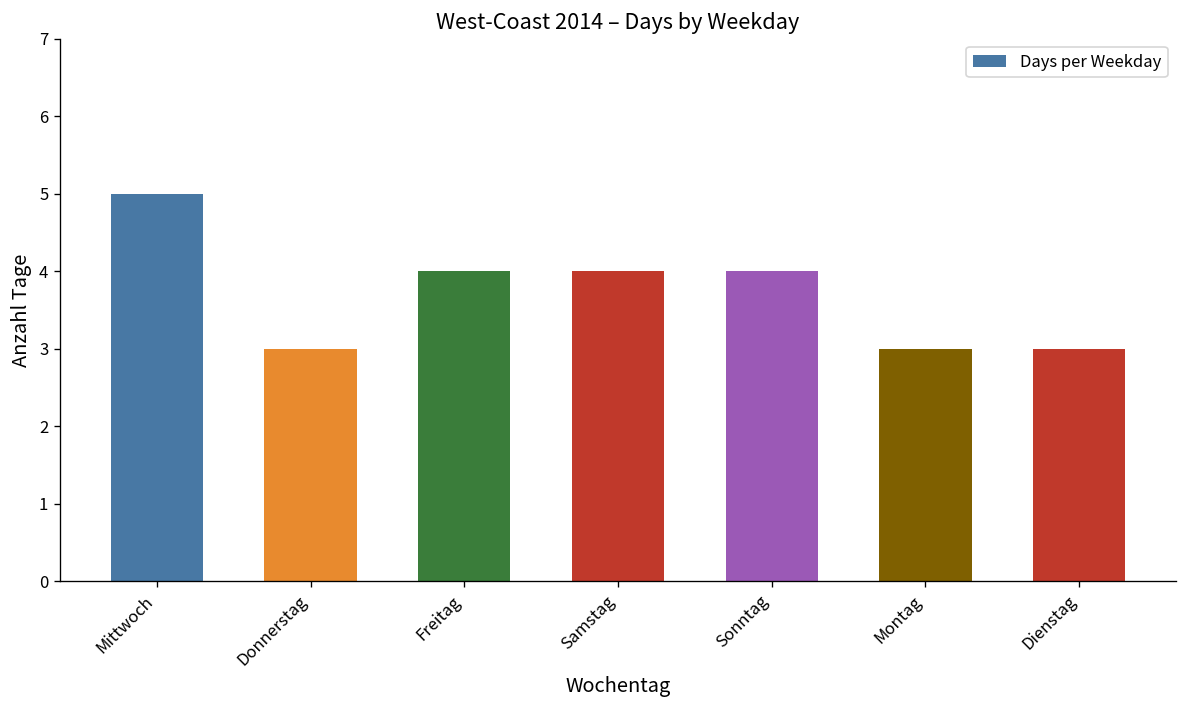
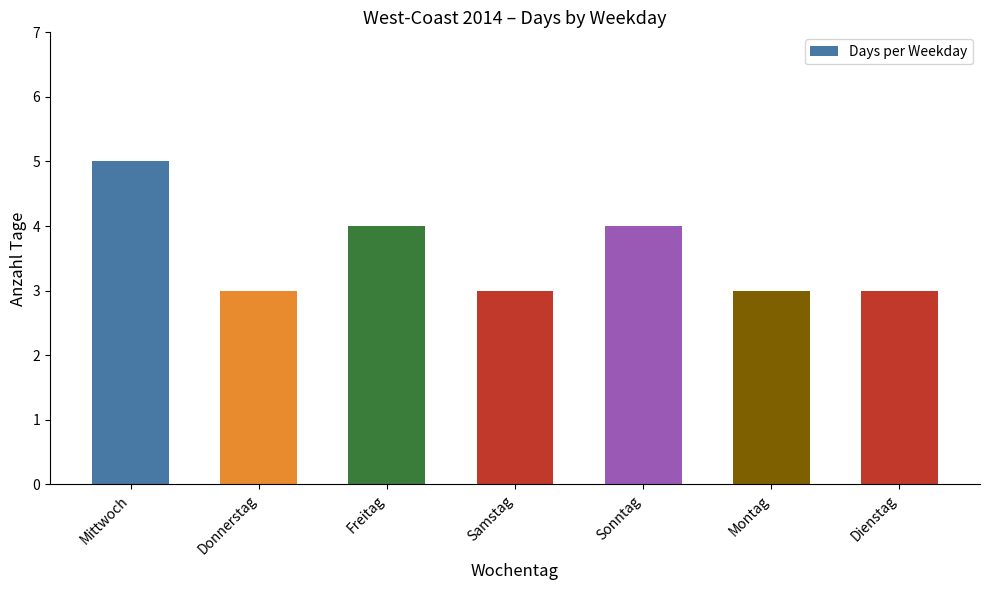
  {
    "Mittwoch": 5,
    "Donnerstag": 3,
    "Freitag": 4,
-   "Samstag": 4,
+   "Samstag": 3,
    "Sonntag": 4,
    "Montag": 3,
    "Dienstag": 3
  }
